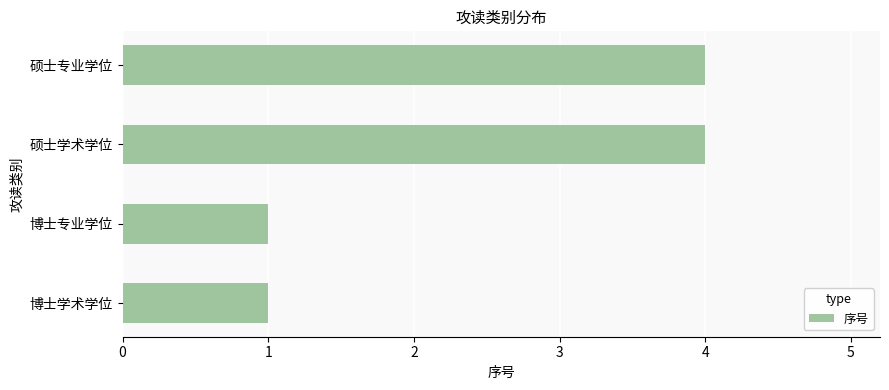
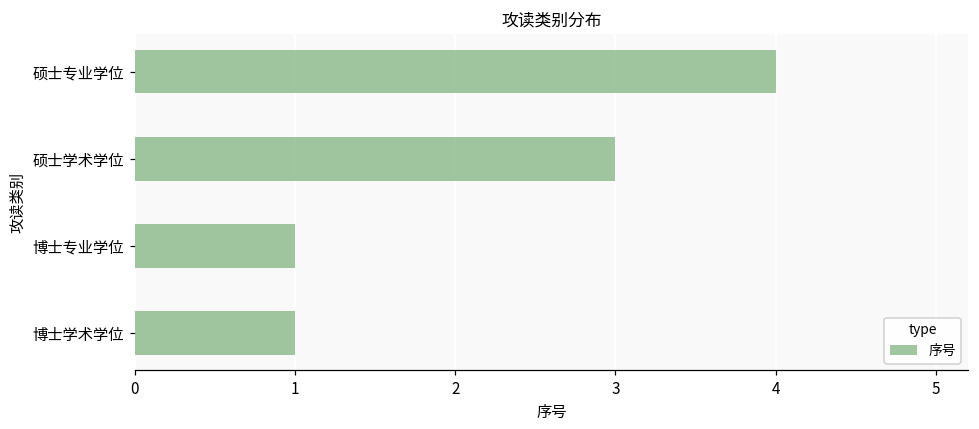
  {
    "硕士专业学位": 4,
-   "硕士学术学位": 4,
+   "硕士学术学位": 3,
    "博士专业学位": 1,
    "博士学术学位": 1
  }
